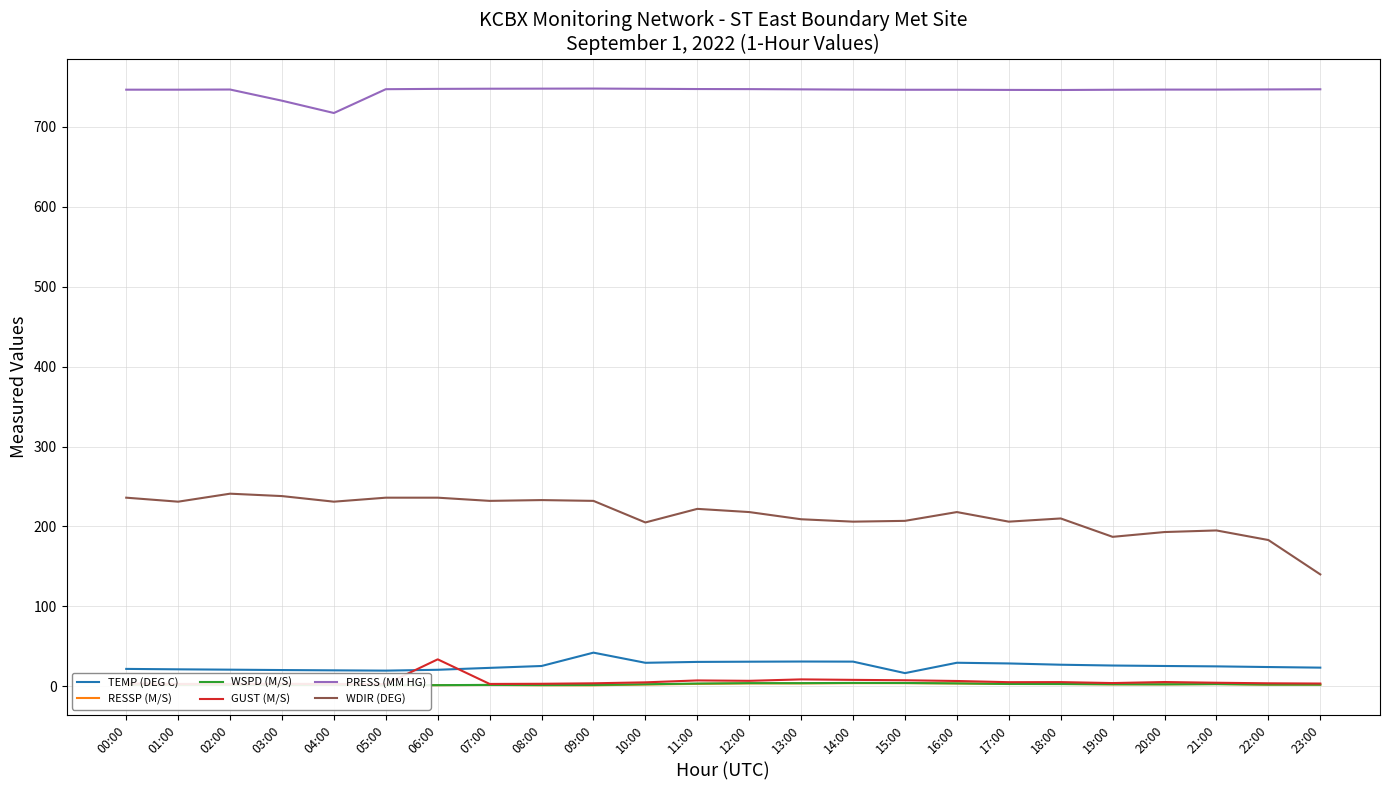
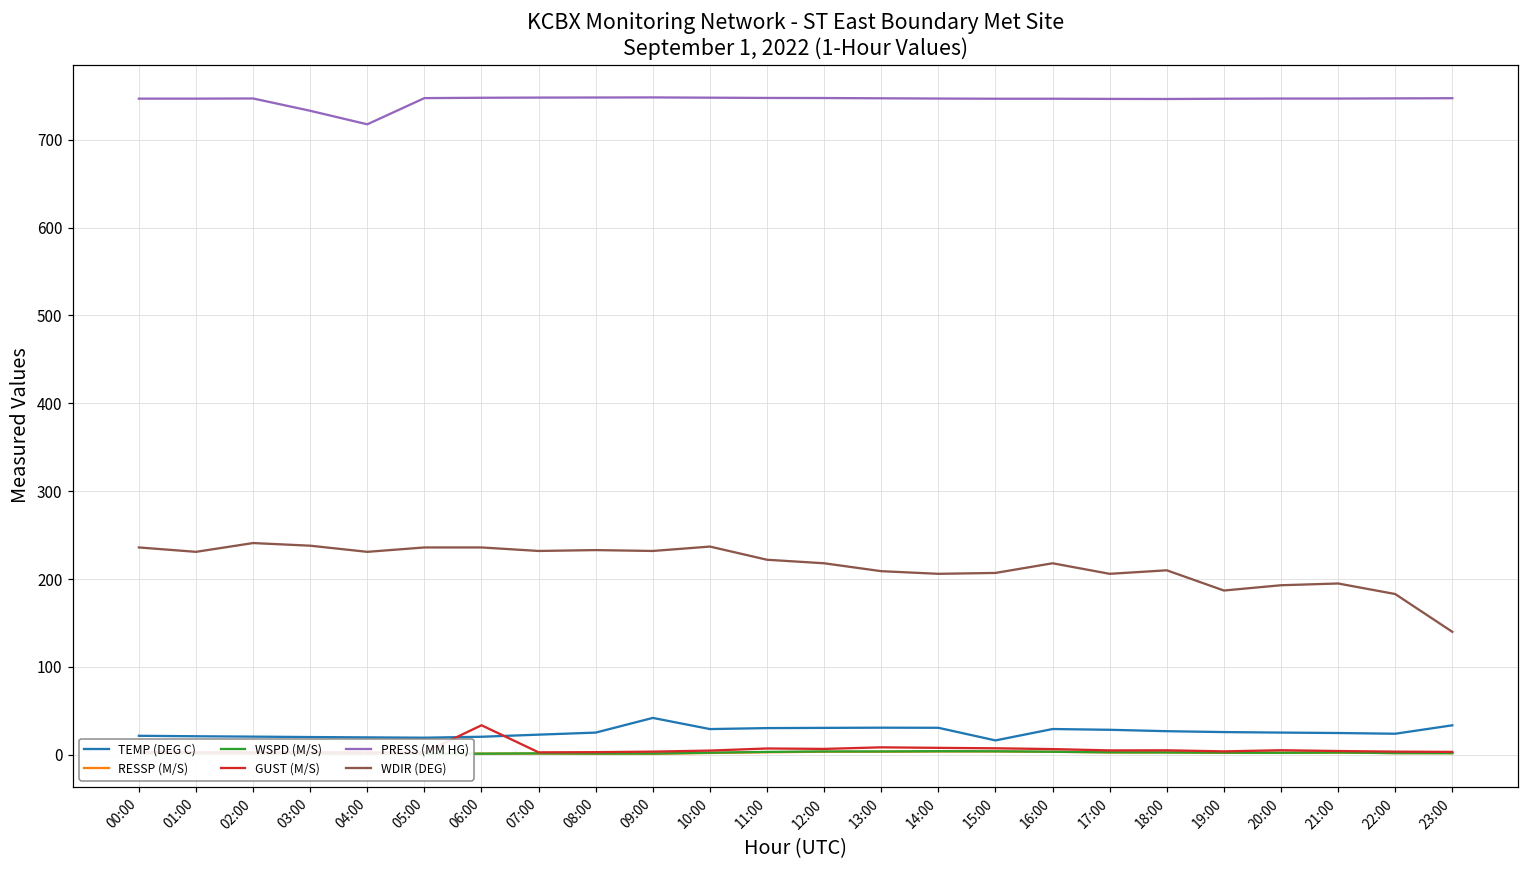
  {
    "TEMP (DEG C)": {
      "00:00": 20,
      "01:00": 20,
      "02:00": 20,
      "03:00": 20,
      "04:00": 20,
      "05:00": 20,
      "06:00": 20,
      "07:00": 20,
      "08:00": 30,
      "09:00": 40,
      "10:00": 30,
      "11:00": 30,
      "12:00": 30,
      "13:00": 30,
      "14:00": 30,
      "15:00": 20,
      "16:00": 30,
      "17:00": 30,
      "18:00": 30,
      "19:00": 30,
      "20:00": 30,
      "21:00": 20,
      "22:00": 20,
-     "23:00": 20
+     "23:00": 30
    },
    "GUST (M/S)": {
      "06:00": 30,
      "11:00": 10,
      "13:00": 10,
      "14:00": 10,
      "15:00": 10
    },
    "PRESS (MM HG)": {
      "00:00": 750,
      "01:00": 750,
      "02:00": 750,
      "03:00": 730,
      "04:00": 720,
      "05:00": 750,
      "06:00": 750,
      "07:00": 750,
      "08:00": 750,
      "09:00": 750,
      "10:00": 750,
      "11:00": 750,
      "12:00": 750,
      "13:00": 750,
      "14:00": 750,
      "15:00": 750,
      "16:00": 750,
      "17:00": 750,
      "18:00": 750,
      "19:00": 750,
      "20:00": 750,
      "21:00": 750,
      "22:00": 750,
      "23:00": 750
    },
    "WDIR (DEG)": {
      "00:00": 240,
      "01:00": 230,
      "02:00": 240,
      "03:00": 240,
      "04:00": 230,
      "05:00": 240,
      "06:00": 240,
      "07:00": 230,
      "08:00": 230,
      "09:00": 230,
-     "10:00": 210,
+     "10:00": 240,
      "11:00": 220,
      "12:00": 220,
      "13:00": 210,
      "14:00": 210,
      "15:00": 210,
      "16:00": 220,
      "17:00": 210,
      "18:00": 210,
      "19:00": 190,
      "20:00": 190,
      "21:00": 200,
      "22:00": 180,
      "23:00": 140
    }
  }
